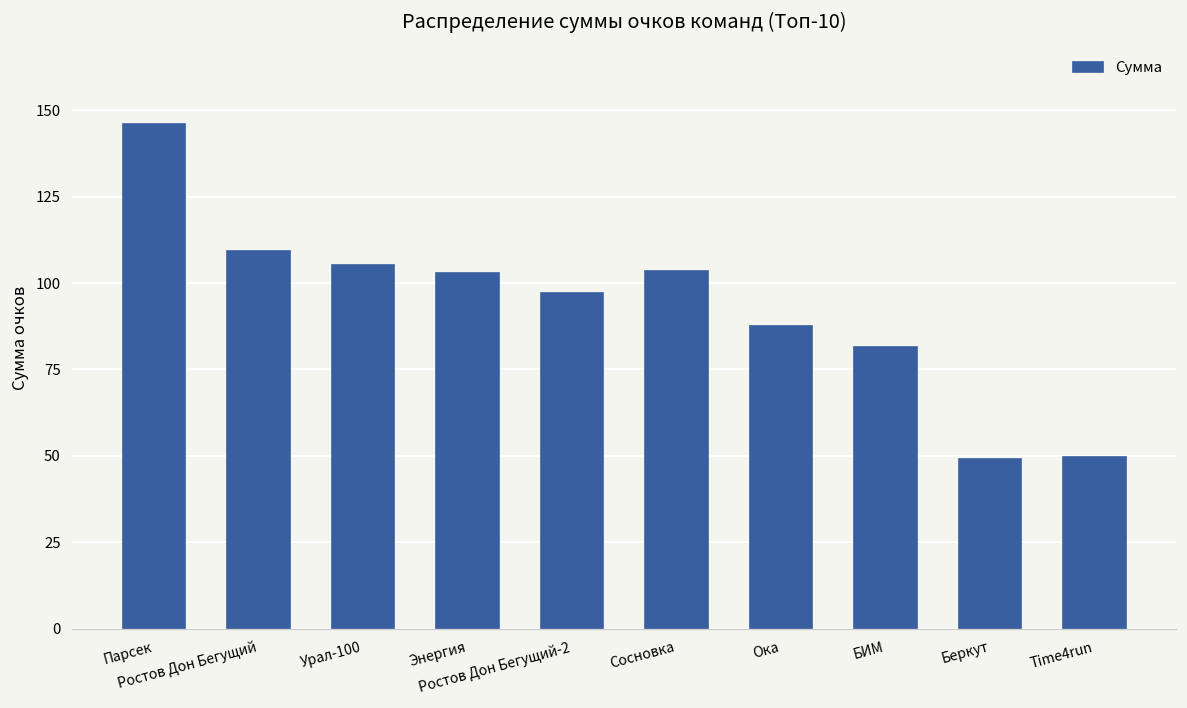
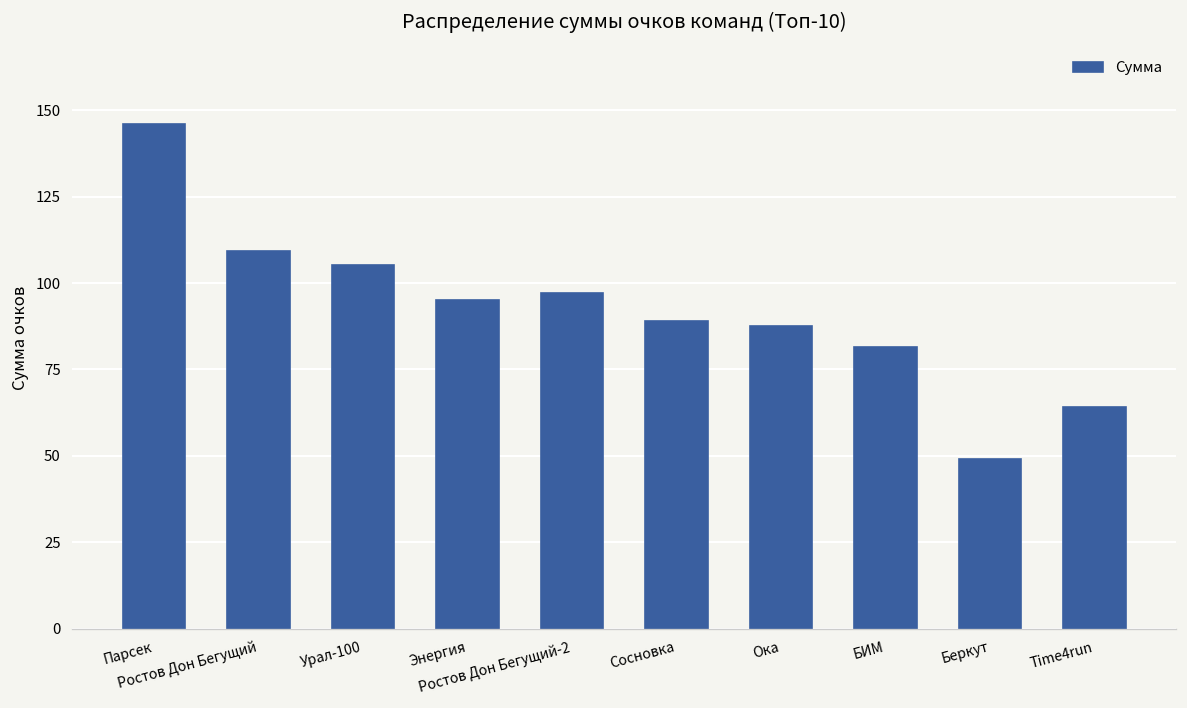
  {
    "Парсек": 146,
    "Ростов Дон Бегущий": 109,
    "Урал-100": 105,
-   "Энергия": 103,
+   "Энергия": 95,
    "Ростов Дон Бегущий-2": 97,
-   "Сосновка": 103,
+   "Сосновка": 89,
    "Ока": 87,
    "БИМ": 81,
    "Беркут": 49,
-   "Time4run": 50
+   "Time4run": 64
  }
